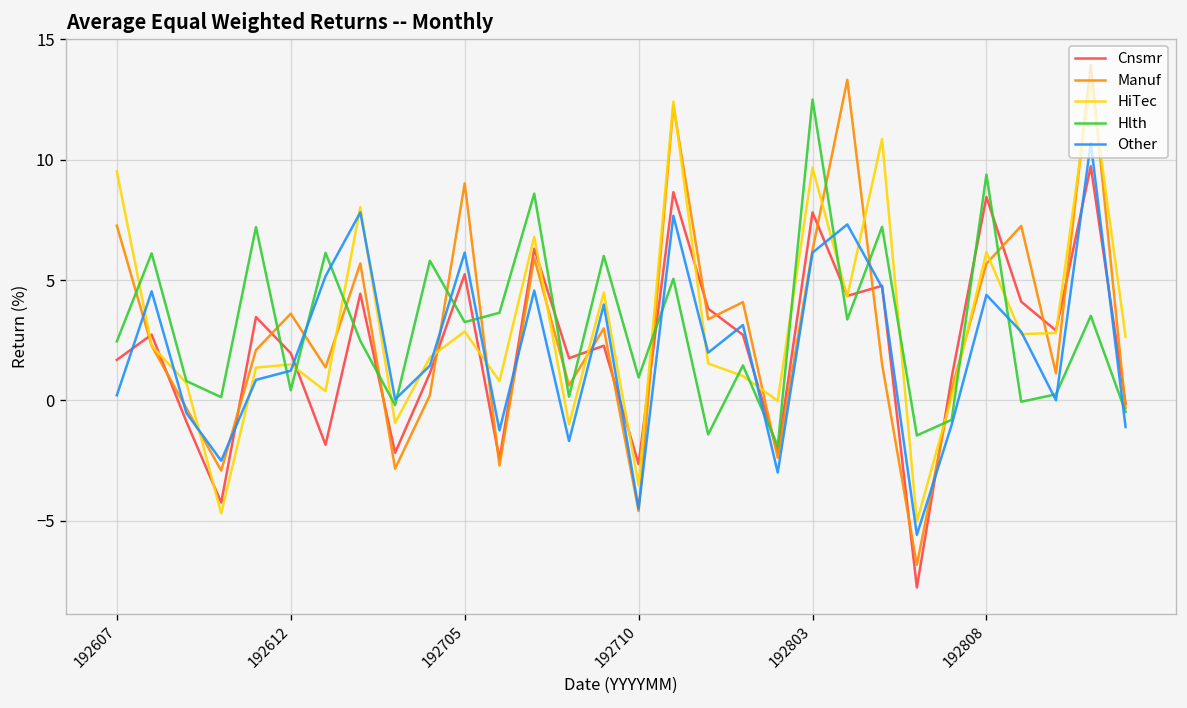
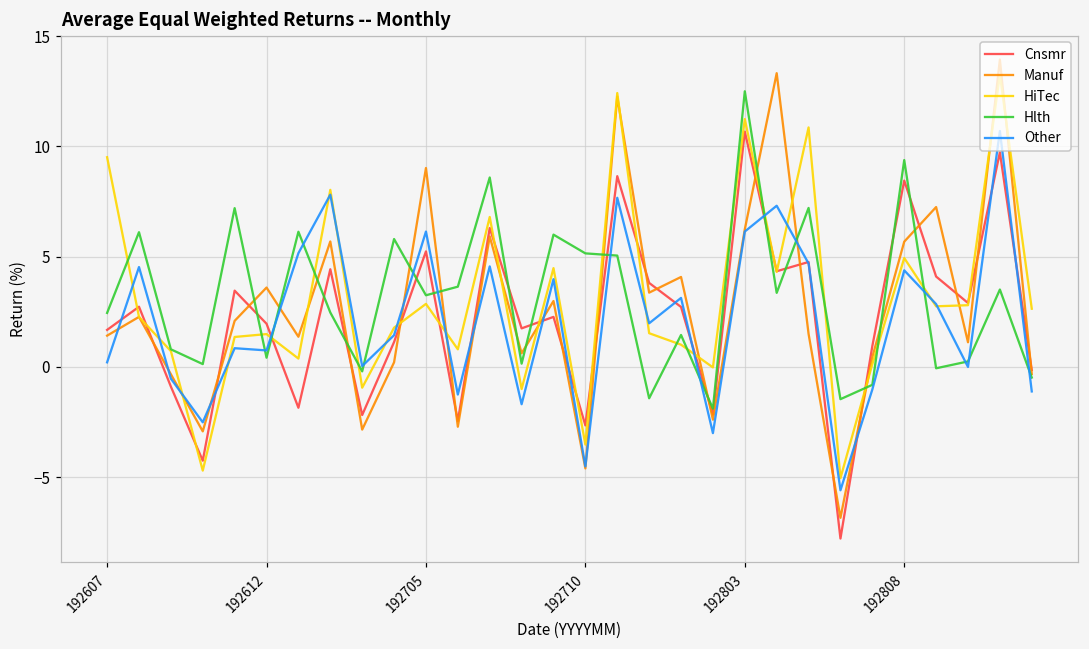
  {
    "Cnsmr": {
      "192607": 1.7,
      "192612": 2.0,
      "192705": 5.2,
      "192710": -2.7,
-     "192803": 7.8,
+     "192803": 10.7,
      "192808": 8.5
    },
    "Manuf": {
-     "192607": 7.3,
+     "192607": 1.4,
      "192612": 3.6,
      "192705": 9.0,
      "192808": 5.7
    },
    "HiTec": {
      "192607": 9.5,
      "192612": 1.5,
      "192705": 2.9,
      "192710": -3.5,
-     "192803": 9.7,
-     "192808": 6.2
+     "192803": 11.2,
+     "192808": 4.9
    },
    "Hlth": {
      "192607": 2.5,
      "192612": 0.4,
      "192705": 3.3,
-     "192710": 1.0,
+     "192710": 5.2,
      "192803": 12.5,
      "192808": 9.4
    },
    "Other": {
      "192607": 0.2,
-     "192612": 1.2,
+     "192612": 0.8,
      "192705": 6.1,
      "192808": 4.4
    }
  }
